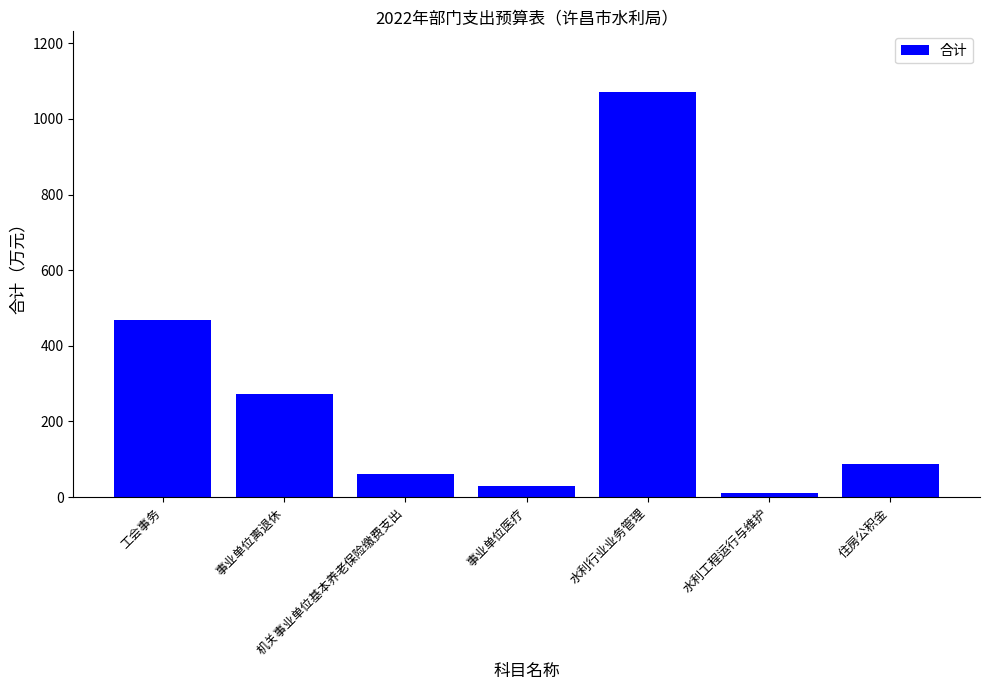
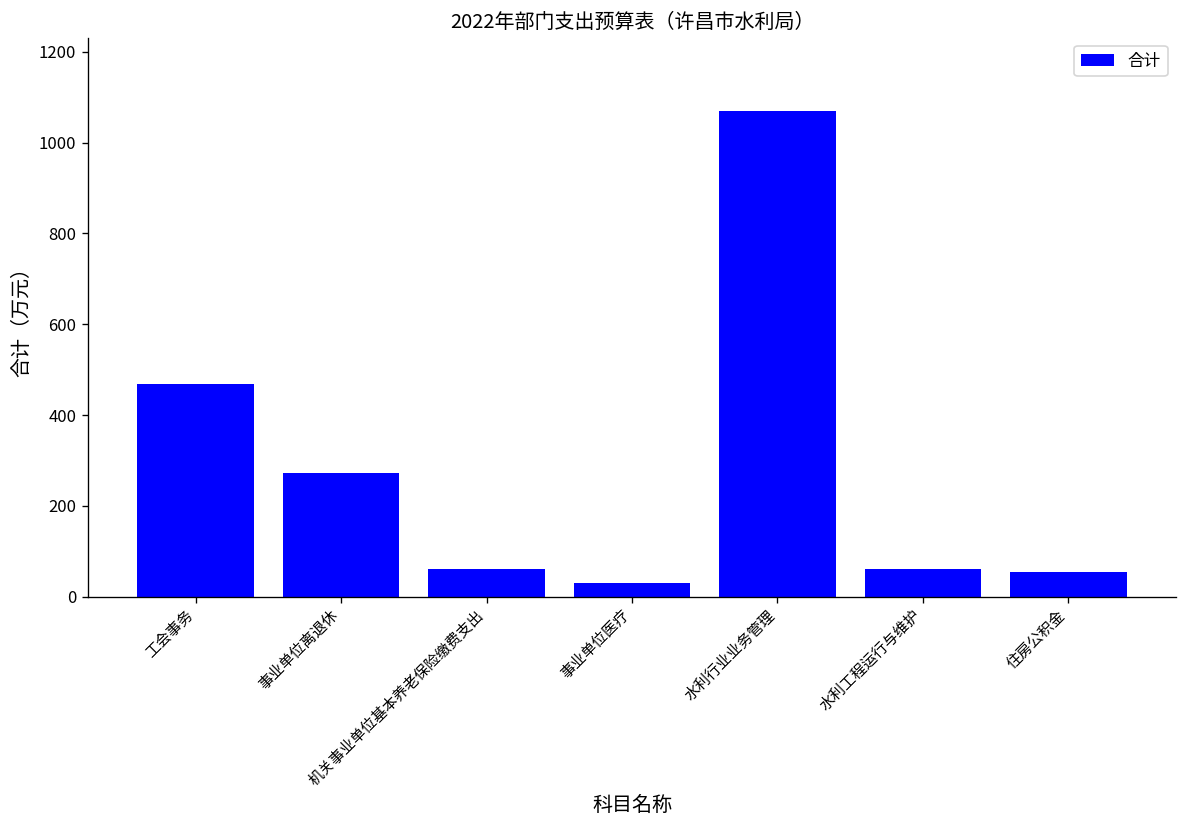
  {
    "工会事务": 470,
    "事业单位离退休": 270,
    "机关事业单位基本养老保险缴费支出": 60,
    "事业单位医疗": 30,
    "水利行业业务管理": 1070,
-   "水利工程运行与维护": 10,
-   "住房公积金": 90
+   "水利工程运行与维护": 60,
+   "住房公积金": 60
  }
